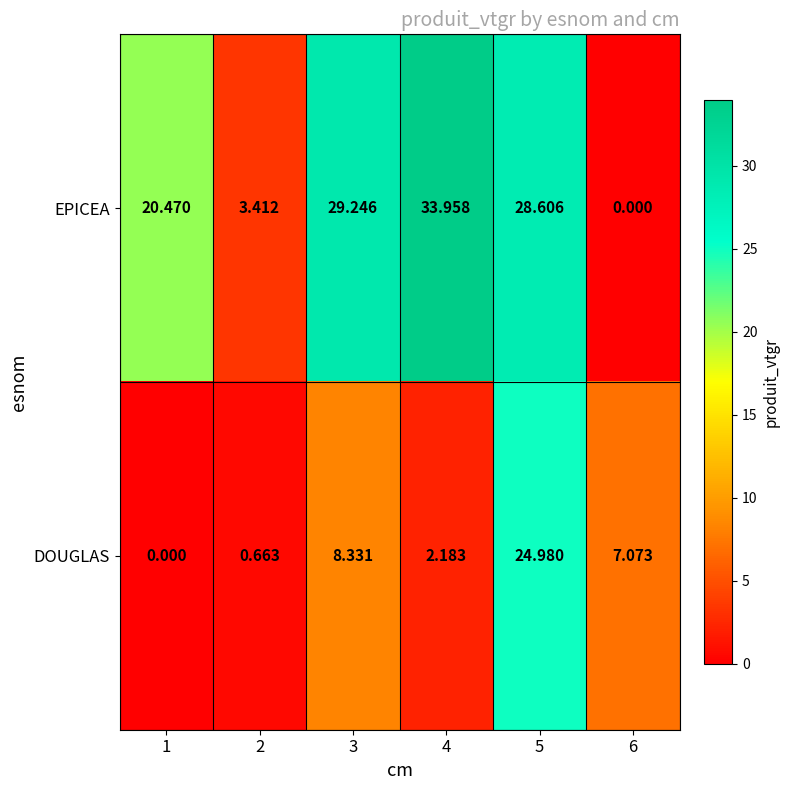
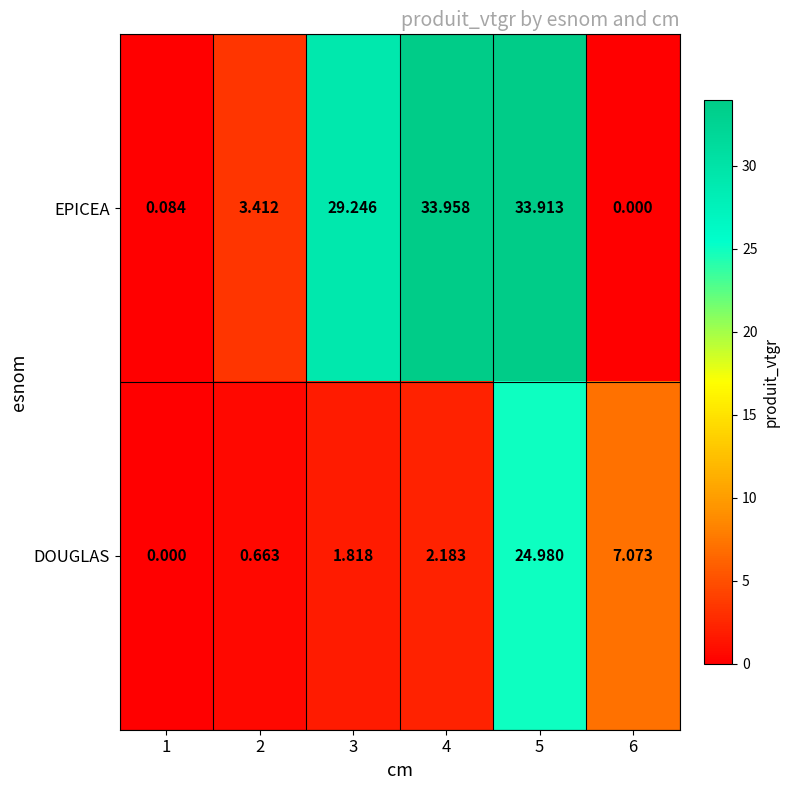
  {
    "EPICEA": {
-     "1": 20.470,
+     "1": 0.084,
      "2": 3.412,
      "3": 29.246,
      "4": 33.958,
-     "5": 28.606,
+     "5": 33.913,
      "6": 0.000
    },
    "DOUGLAS": {
      "1": 0.000,
      "2": 0.663,
-     "3": 8.331,
+     "3": 1.818,
      "4": 2.183,
      "5": 24.980,
      "6": 7.073
    }
  }
